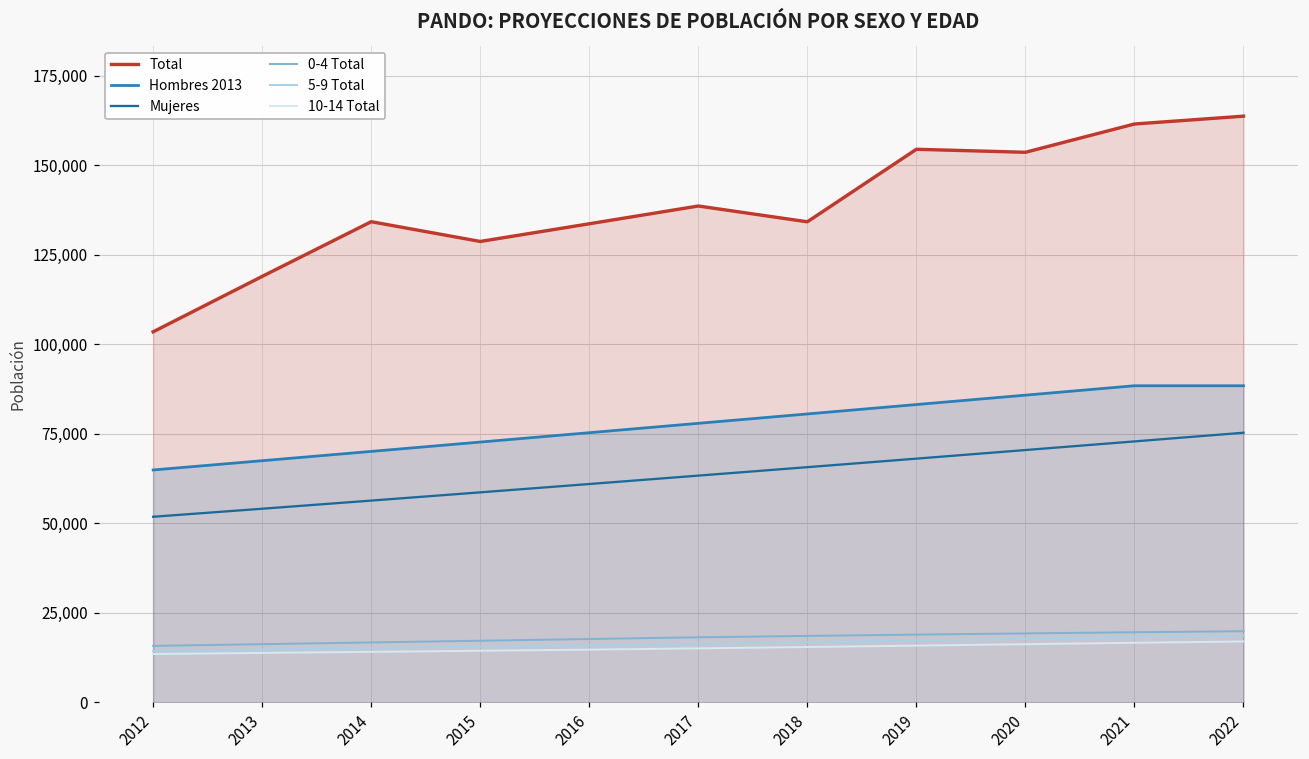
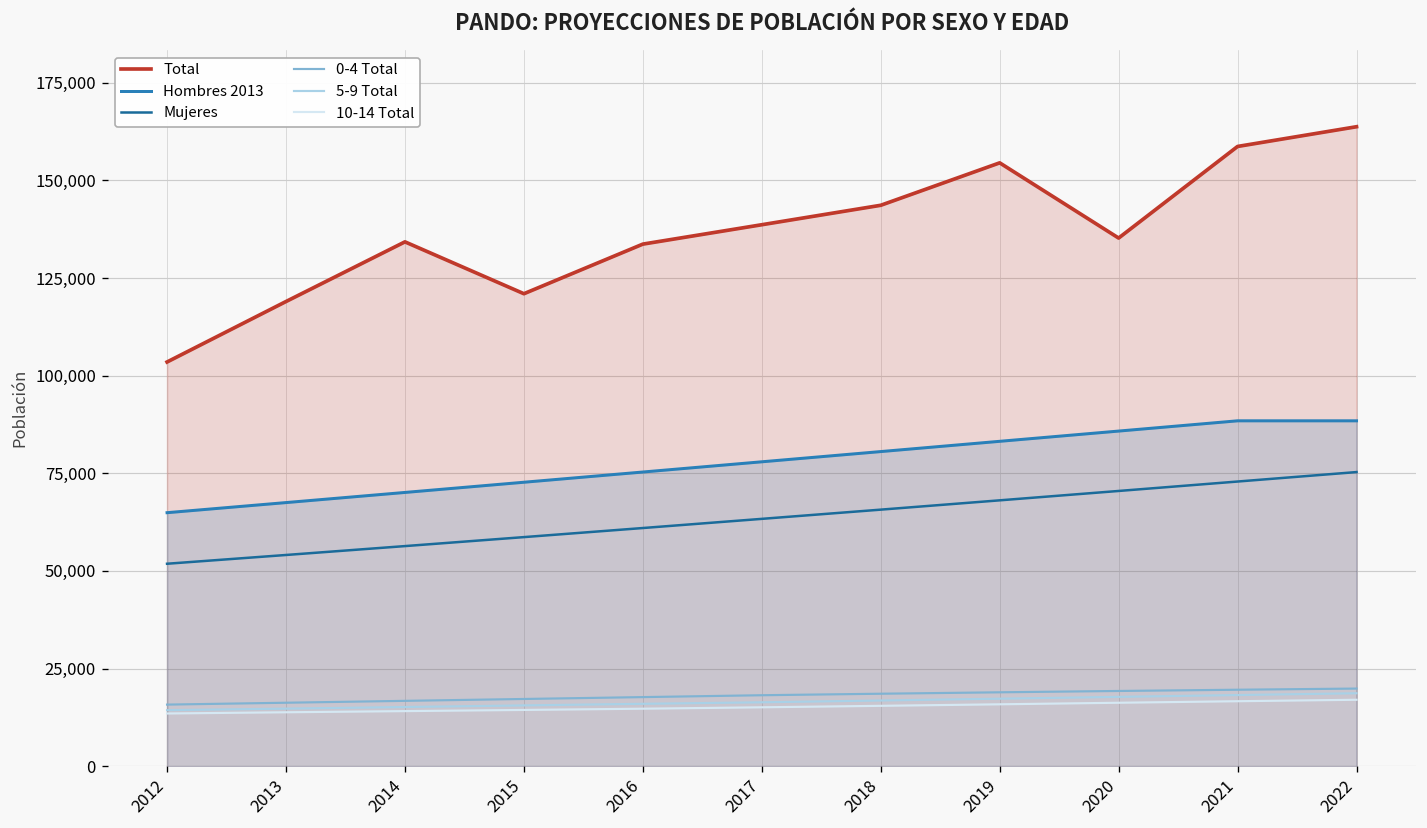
  {
    "Total": {
      "2012": "103,000",
      "2013": "119,000",
      "2014": "134,000",
-     "2015": "129,000",
+     "2015": "121,000",
      "2016": "134,000",
      "2017": "139,000",
-     "2018": "134,000",
+     "2018": "144,000",
      "2019": "154,000",
-     "2020": "154,000",
-     "2021": "162,000",
+     "2020": "135,000",
+     "2021": "159,000",
      "2022": "164,000"
    }
  }
